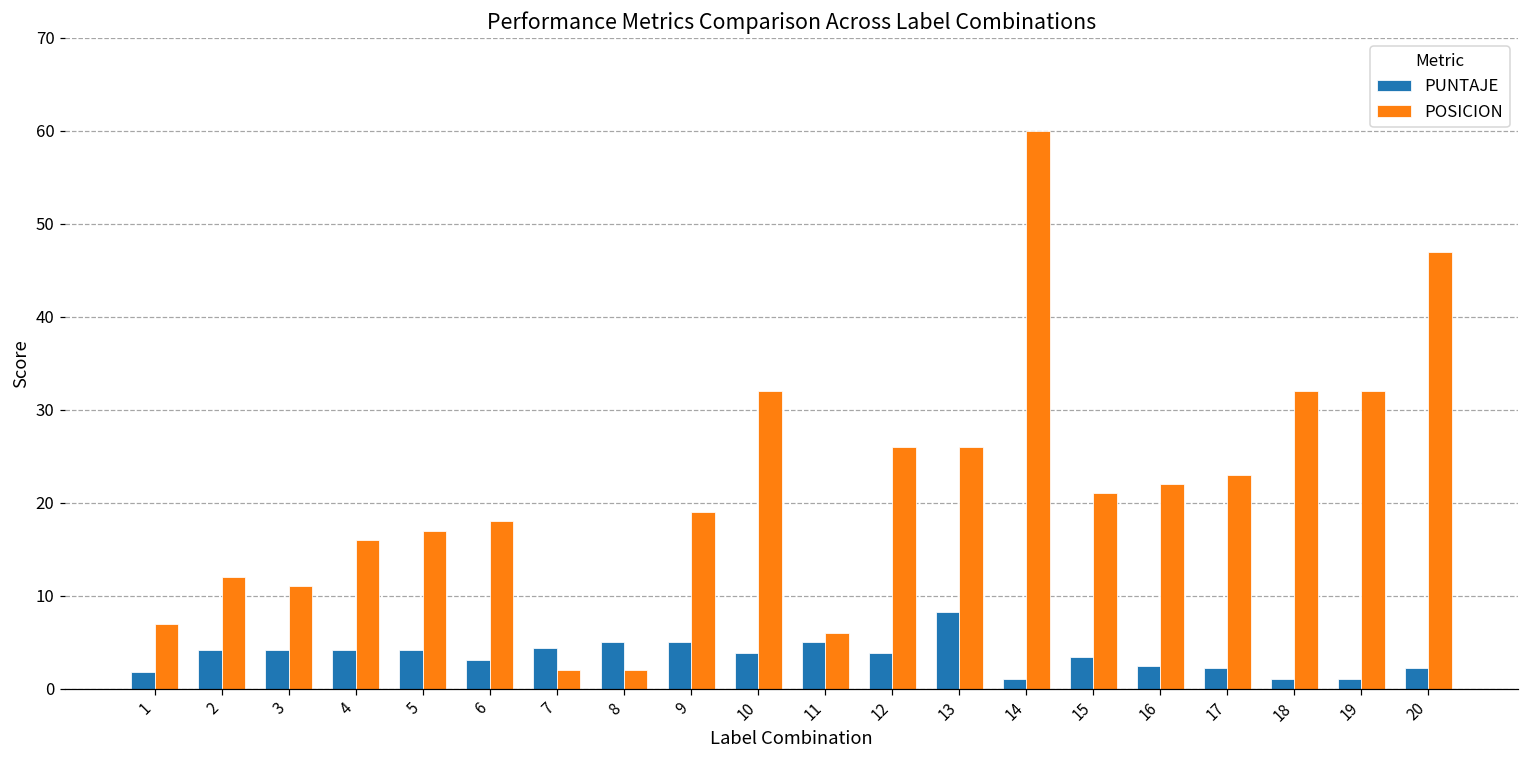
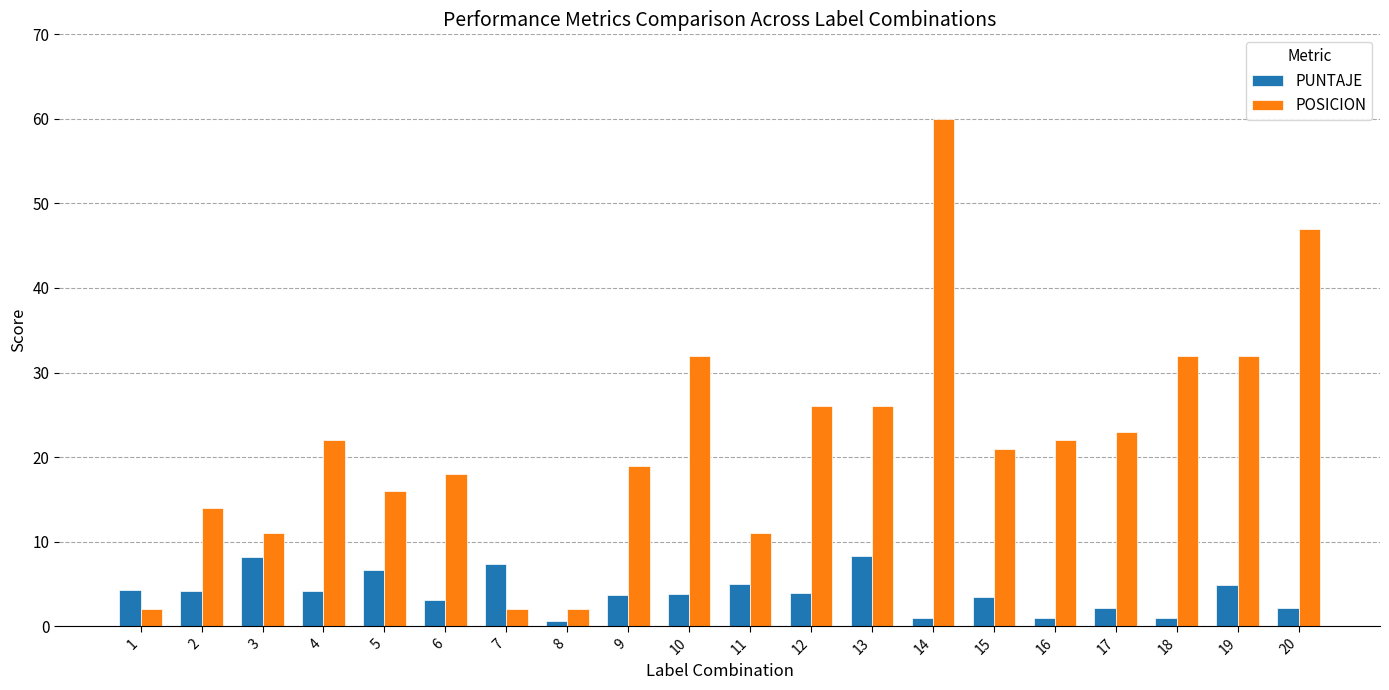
  {
    "PUNTAJE": {
-     "1": 2,
+     "1": 4,
      "2": 4,
-     "3": 4,
+     "3": 8,
      "4": 4,
-     "5": 4,
+     "5": 7,
      "6": 3,
-     "7": 4,
-     "8": 5,
-     "9": 5,
+     "7": 7,
+     "8": 1,
+     "9": 4,
      "10": 4,
      "11": 5,
      "12": 4,
      "13": 8,
      "14": 1,
      "15": 3,
-     "16": 3,
+     "16": 1,
      "17": 2,
      "18": 1,
-     "19": 1,
+     "19": 5,
      "20": 2
    },
    "POSICION": {
-     "1": 7,
-     "2": 12,
+     "1": 2,
+     "2": 14,
      "3": 11,
-     "4": 16,
-     "5": 17,
+     "4": 22,
+     "5": 16,
      "6": 18,
      "7": 2,
      "8": 2,
      "9": 19,
      "10": 32,
-     "11": 6,
+     "11": 11,
      "12": 26,
      "13": 26,
      "14": 60,
      "15": 21,
      "16": 22,
      "17": 23,
      "18": 32,
      "19": 32,
      "20": 47
    }
  }
